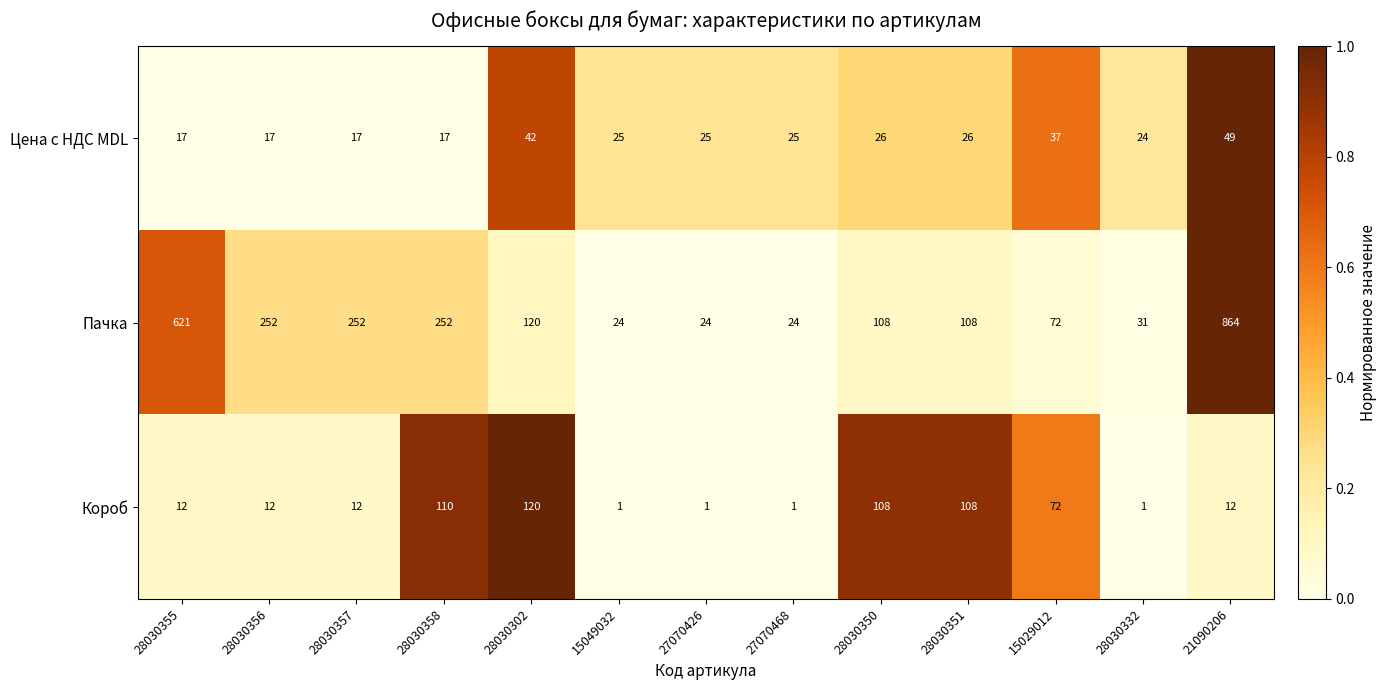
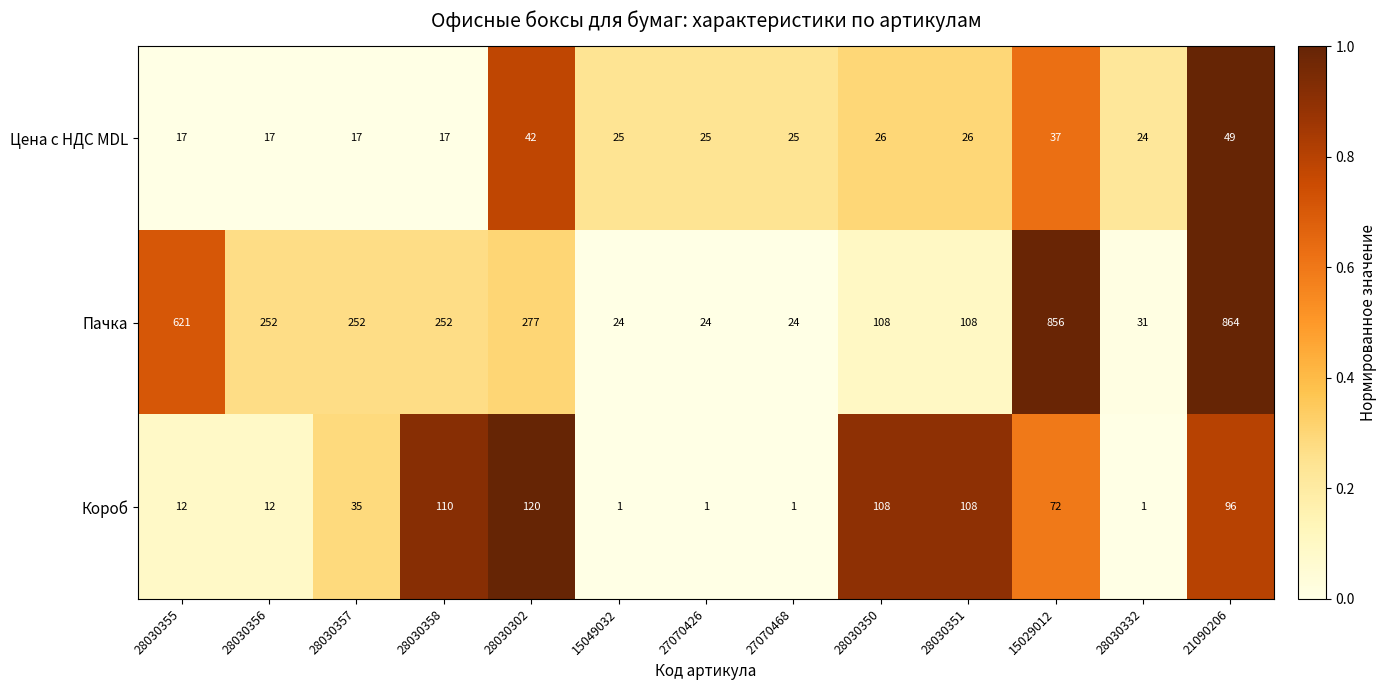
  {
    "Цена с НДС MDL": {
      "28030355": 17,
      "28030356": 17,
      "28030357": 17,
      "28030358": 17,
      "28030302": 42,
      "15049032": 25,
      "27070426": 25,
      "27070468": 25,
      "28030350": 26,
      "28030351": 26,
      "15029012": 37,
      "28030332": 24,
      "21090206": 49
    },
    "Пачка": {
      "28030355": 621,
      "28030356": 252,
      "28030357": 252,
      "28030358": 252,
-     "28030302": 120,
+     "28030302": 277,
      "15049032": 24,
      "27070426": 24,
      "27070468": 24,
      "28030350": 108,
      "28030351": 108,
-     "15029012": 72,
+     "15029012": 856,
      "28030332": 31,
      "21090206": 864
    },
    "Короб": {
      "28030355": 12,
      "28030356": 12,
-     "28030357": 12,
+     "28030357": 35,
      "28030358": 110,
      "28030302": 120,
      "15049032": 1,
      "27070426": 1,
      "27070468": 1,
      "28030350": 108,
      "28030351": 108,
      "15029012": 72,
      "28030332": 1,
-     "21090206": 12
+     "21090206": 96
    }
  }
